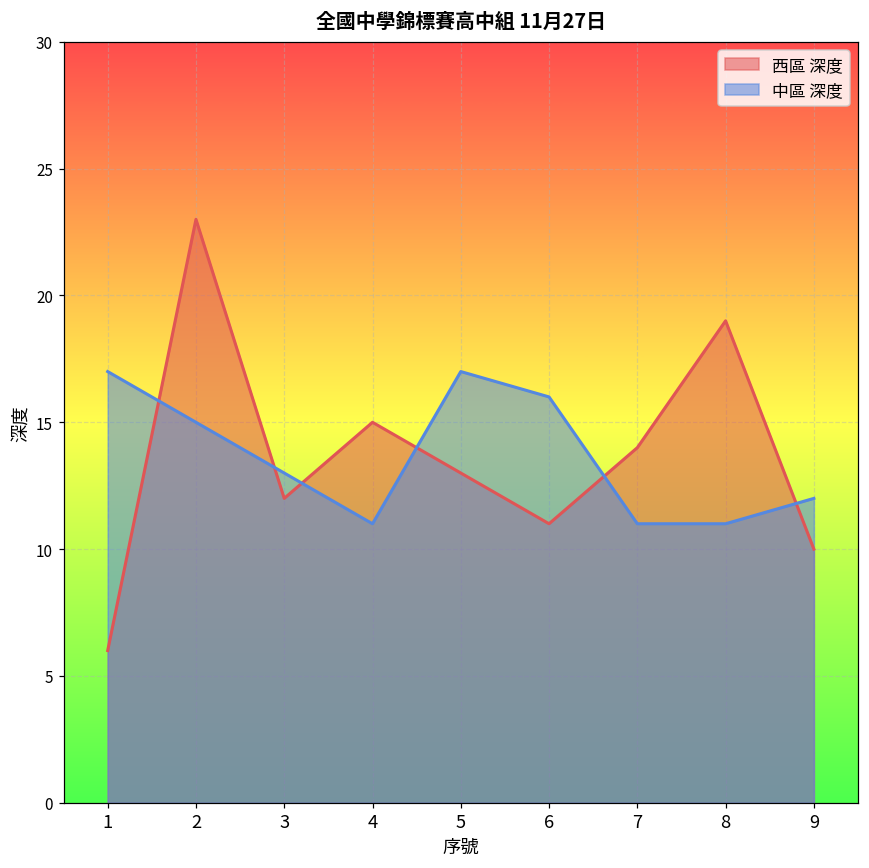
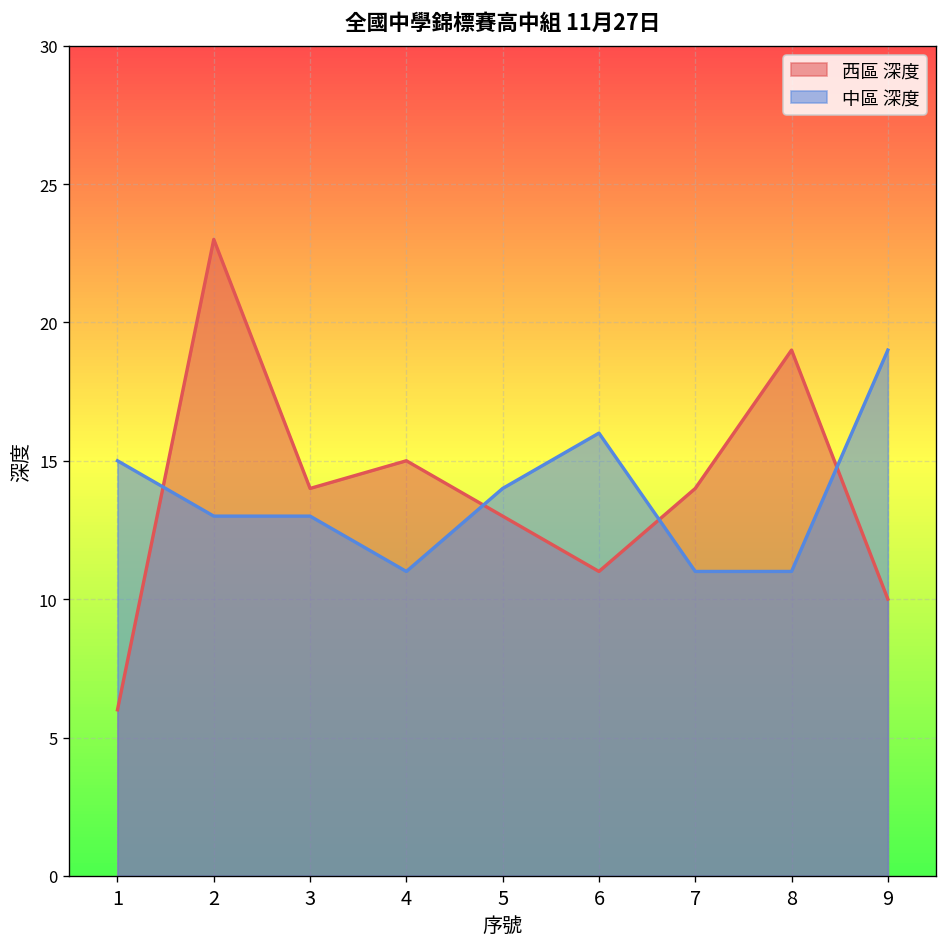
  {
    "西區 深度": {
      "1": 6,
      "2": 23,
-     "3": 12,
+     "3": 14,
      "4": 15,
      "5": 13,
      "6": 11,
      "7": 14,
      "8": 19,
      "9": 10
    },
    "中區 深度": {
-     "1": 17,
-     "2": 15,
+     "1": 15,
+     "2": 13,
      "3": 13,
      "4": 11,
-     "5": 17,
+     "5": 14,
      "6": 16,
      "7": 11,
      "8": 11,
-     "9": 12
+     "9": 19
    }
  }
